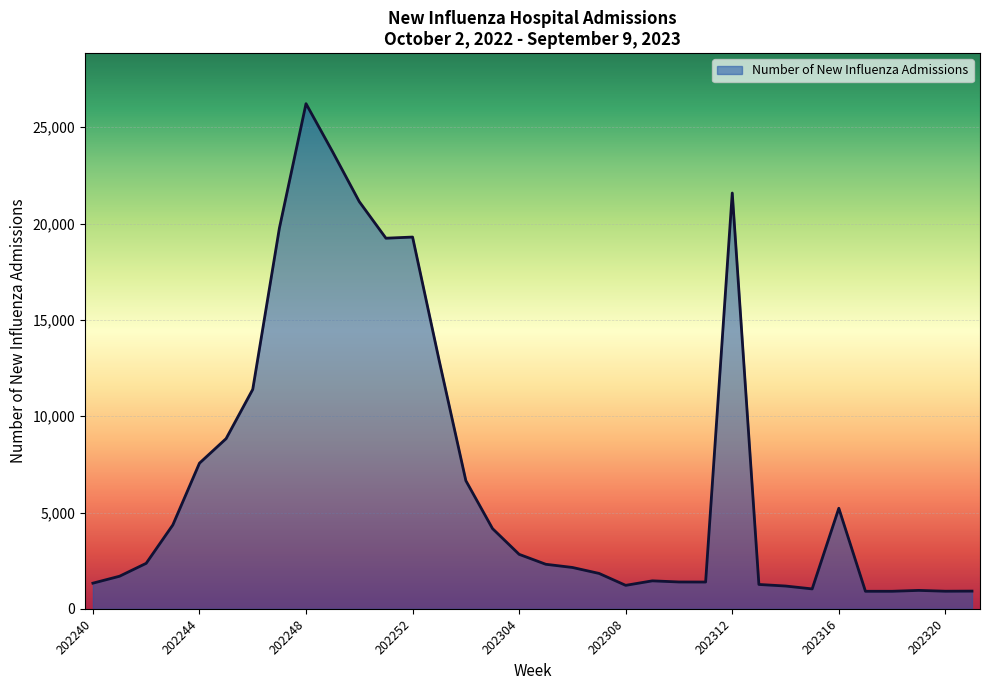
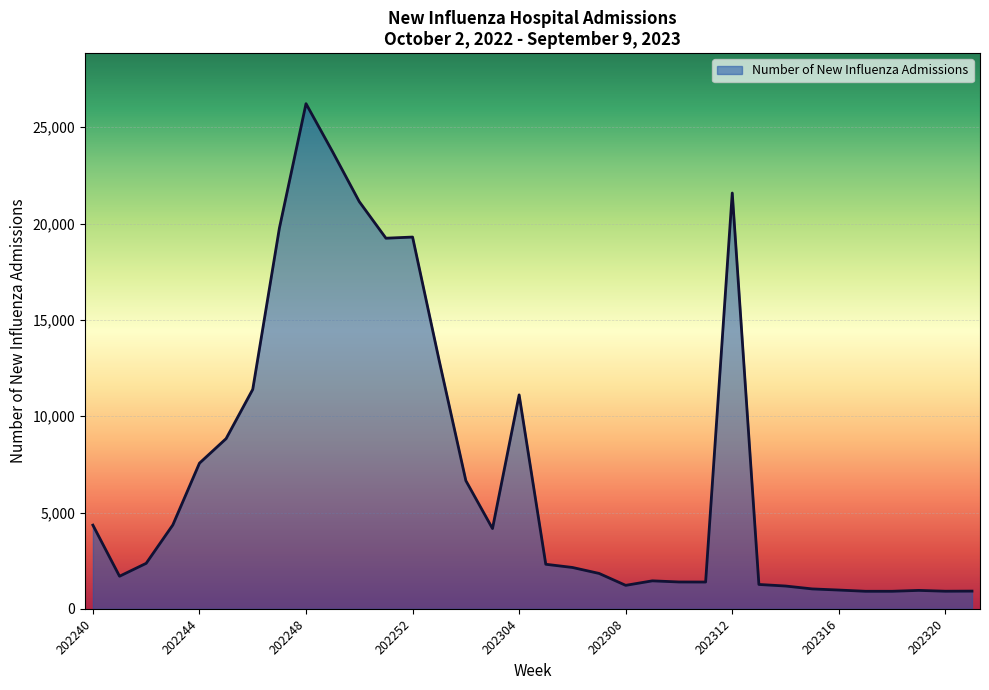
  {
-   "202240": "1,300",
+   "202240": "4,300",
    "202244": "7,600",
    "202248": "26,200",
    "202252": "19,300",
-   "202304": "2,800",
+   "202304": "11,100",
    "202308": "1,200",
    "202312": "21,600",
-   "202316": "5,200",
+   "202316": "1,000",
    "202320": "900"
  }
